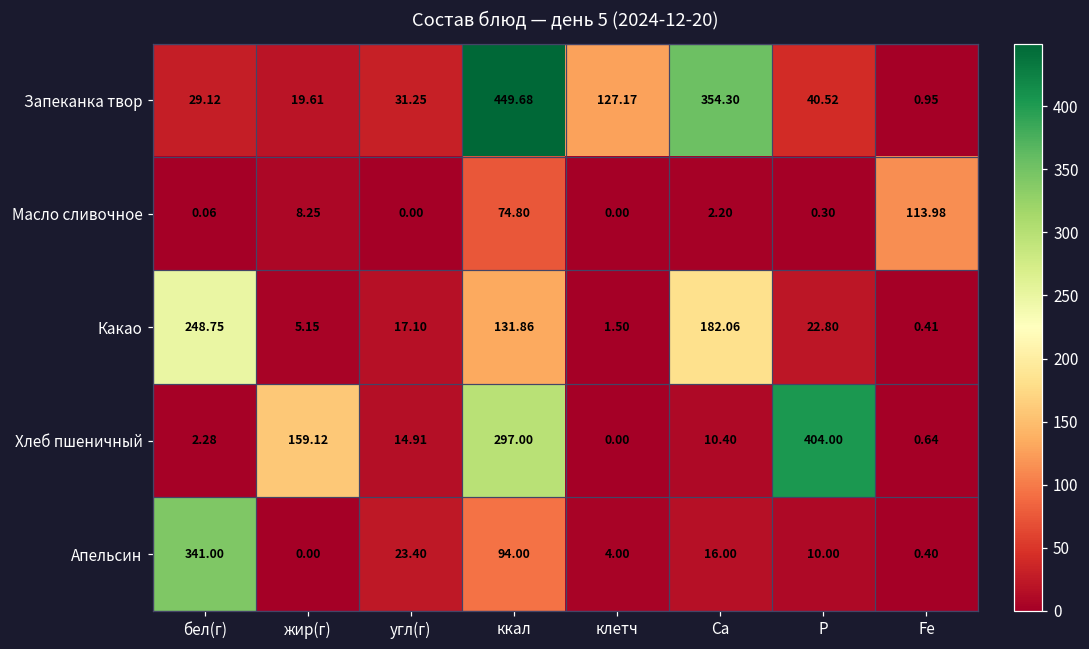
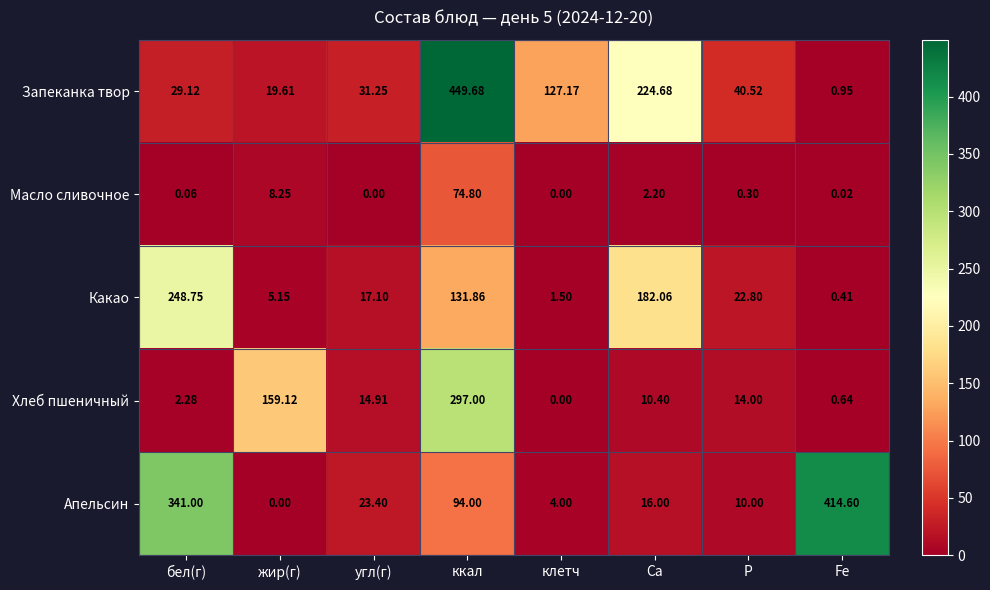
  {
    "Запеканка твор": {
      "бел(г)": 29.12,
      "жир(г)": 19.61,
      "угл(г)": 31.25,
      "ккал": 449.68,
      "клетч": 127.17,
-     "Ca": 354.30,
+     "Ca": 224.68,
      "P": 40.52,
      "Fe": 0.95
    },
    "Масло сливочное": {
      "бел(г)": 0.06,
      "жир(г)": 8.25,
      "угл(г)": 0.00,
      "ккал": 74.80,
      "клетч": 0.00,
      "Ca": 2.20,
      "P": 0.30,
-     "Fe": 113.98
+     "Fe": 0.02
    },
    "Какао": {
      "бел(г)": 248.75,
      "жир(г)": 5.15,
      "угл(г)": 17.10,
      "ккал": 131.86,
      "клетч": 1.50,
      "Ca": 182.06,
      "P": 22.80,
      "Fe": 0.41
    },
    "Хлеб пшеничный": {
      "бел(г)": 2.28,
      "жир(г)": 159.12,
      "угл(г)": 14.91,
      "ккал": 297.00,
      "клетч": 0.00,
      "Ca": 10.40,
-     "P": 404.00,
+     "P": 14.00,
      "Fe": 0.64
    },
    "Апельсин": {
      "бел(г)": 341.00,
      "жир(г)": 0.00,
      "угл(г)": 23.40,
      "ккал": 94.00,
      "клетч": 4.00,
      "Ca": 16.00,
      "P": 10.00,
-     "Fe": 0.40
+     "Fe": 414.60
    }
  }
